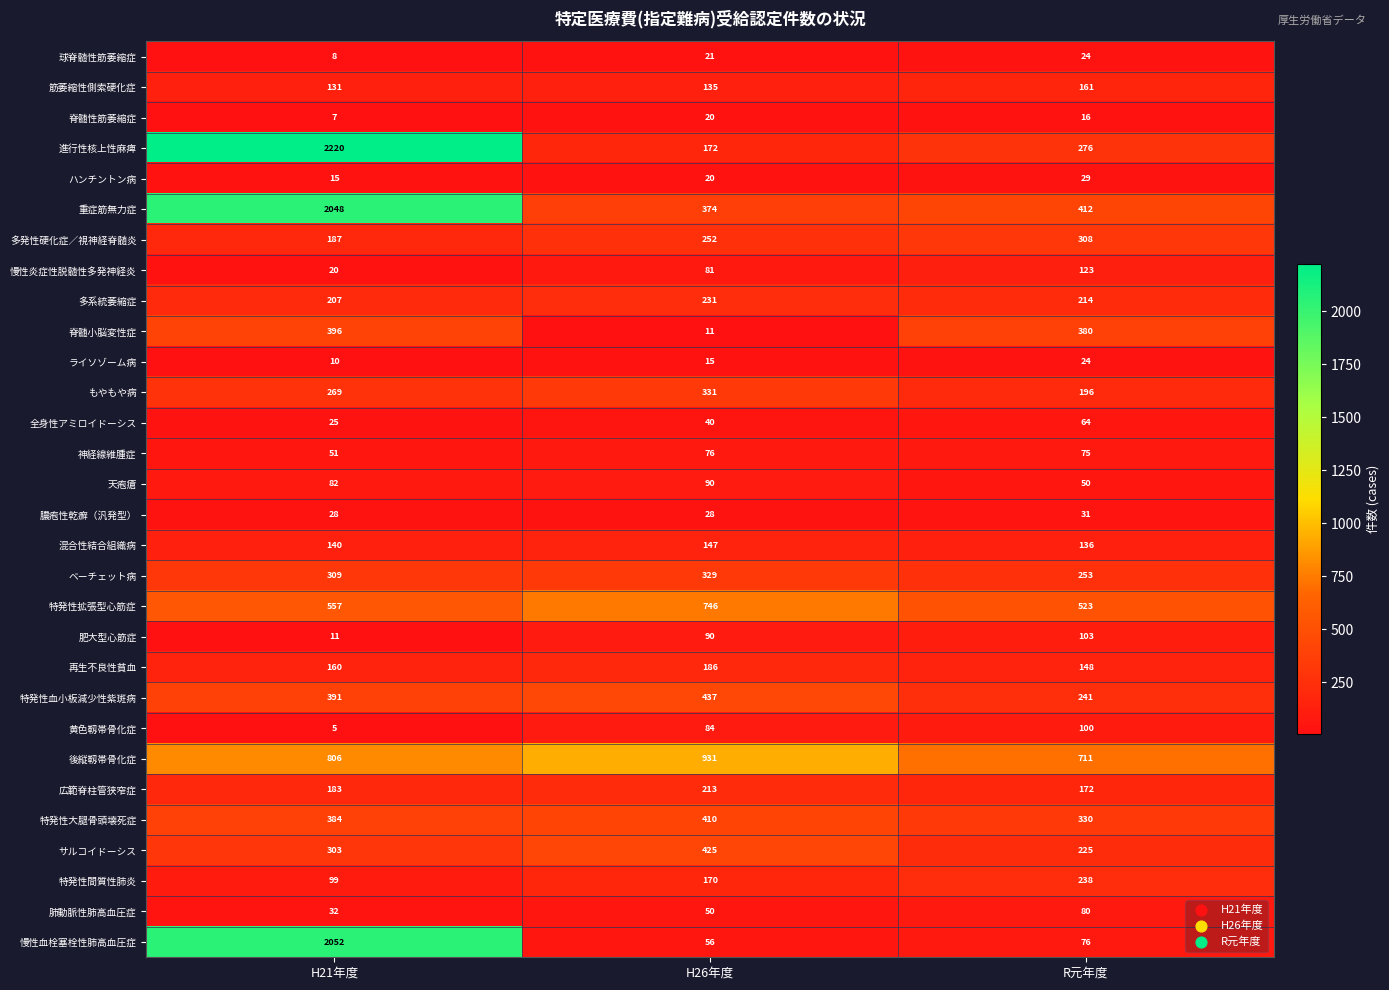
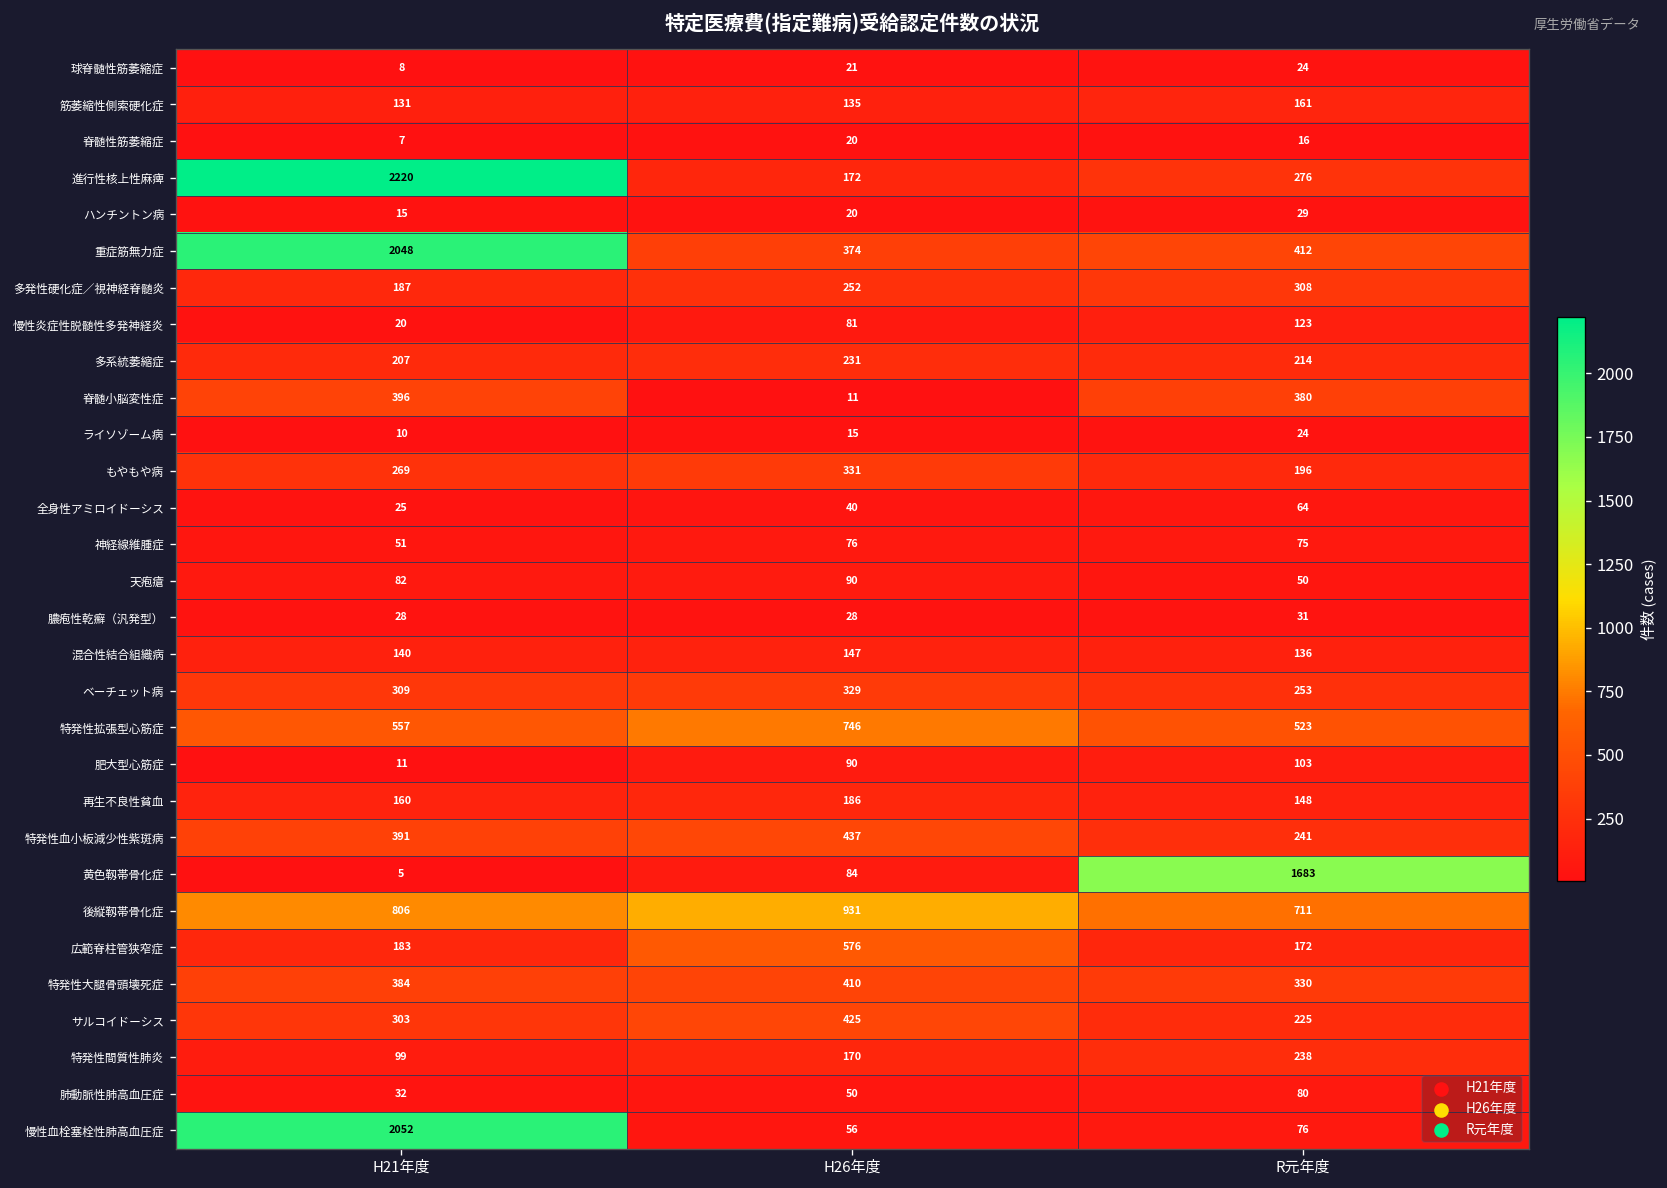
  {
    "球脊髄性筋萎縮症": {
      "H21年度": 8,
      "H26年度": 21,
      "R元年度": 24
    },
    "筋萎縮性側索硬化症": {
      "H21年度": 131,
      "H26年度": 135,
      "R元年度": 161
    },
    "脊髄性筋萎縮症": {
      "H21年度": 7,
      "H26年度": 20,
      "R元年度": 16
    },
    "進行性核上性麻痺": {
      "H21年度": 2220,
      "H26年度": 172,
      "R元年度": 276
    },
    "ハンチントン病": {
      "H21年度": 15,
      "H26年度": 20,
      "R元年度": 29
    },
    "重症筋無力症": {
      "H21年度": 2048,
      "H26年度": 374,
      "R元年度": 412
    },
    "多発性硬化症／視神経脊髄炎": {
      "H21年度": 187,
      "H26年度": 252,
      "R元年度": 308
    },
    "慢性炎症性脱髄性多発神経炎": {
      "H21年度": 20,
      "H26年度": 81,
      "R元年度": 123
    },
    "多系統萎縮症": {
      "H21年度": 207,
      "H26年度": 231,
      "R元年度": 214
    },
    "脊髄小脳変性症": {
      "H21年度": 396,
      "H26年度": 11,
      "R元年度": 380
    },
    "ライソゾーム病": {
      "H21年度": 10,
      "H26年度": 15,
      "R元年度": 24
    },
    "もやもや病": {
      "H21年度": 269,
      "H26年度": 331,
      "R元年度": 196
    },
    "全身性アミロイドーシス": {
      "H21年度": 25,
      "H26年度": 40,
      "R元年度": 64
    },
    "神経線維腫症": {
      "H21年度": 51,
      "H26年度": 76,
      "R元年度": 75
    },
    "天疱瘡": {
      "H21年度": 82,
      "H26年度": 90,
      "R元年度": 50
    },
    "膿疱性乾癬（汎発型）": {
      "H21年度": 28,
      "H26年度": 28,
      "R元年度": 31
    },
    "混合性結合組織病": {
      "H21年度": 140,
      "H26年度": 147,
      "R元年度": 136
    },
    "ベーチェット病": {
      "H21年度": 309,
      "H26年度": 329,
      "R元年度": 253
    },
    "特発性拡張型心筋症": {
      "H21年度": 557,
      "H26年度": 746,
      "R元年度": 523
    },
    "肥大型心筋症": {
      "H21年度": 11,
      "H26年度": 90,
      "R元年度": 103
    },
    "再生不良性貧血": {
      "H21年度": 160,
      "H26年度": 186,
      "R元年度": 148
    },
    "特発性血小板減少性紫斑病": {
      "H21年度": 391,
      "H26年度": 437,
      "R元年度": 241
    },
    "黄色靱帯骨化症": {
      "H21年度": 5,
      "H26年度": 84,
-     "R元年度": 100
+     "R元年度": 1683
    },
    "後縦靱帯骨化症": {
      "H21年度": 806,
      "H26年度": 931,
      "R元年度": 711
    },
    "広範脊柱管狭窄症": {
      "H21年度": 183,
-     "H26年度": 213,
+     "H26年度": 576,
      "R元年度": 172
    },
    "特発性大腿骨頭壊死症": {
      "H21年度": 384,
      "H26年度": 410,
      "R元年度": 330
    },
    "サルコイドーシス": {
      "H21年度": 303,
      "H26年度": 425,
      "R元年度": 225
    },
    "特発性間質性肺炎": {
      "H21年度": 99,
      "H26年度": 170,
      "R元年度": 238
    },
    "肺動脈性肺高血圧症": {
      "H21年度": 32,
      "H26年度": 50,
      "R元年度": 80
    },
    "慢性血栓塞栓性肺高血圧症": {
      "H21年度": 2052,
      "H26年度": 56,
      "R元年度": 76
    }
  }
